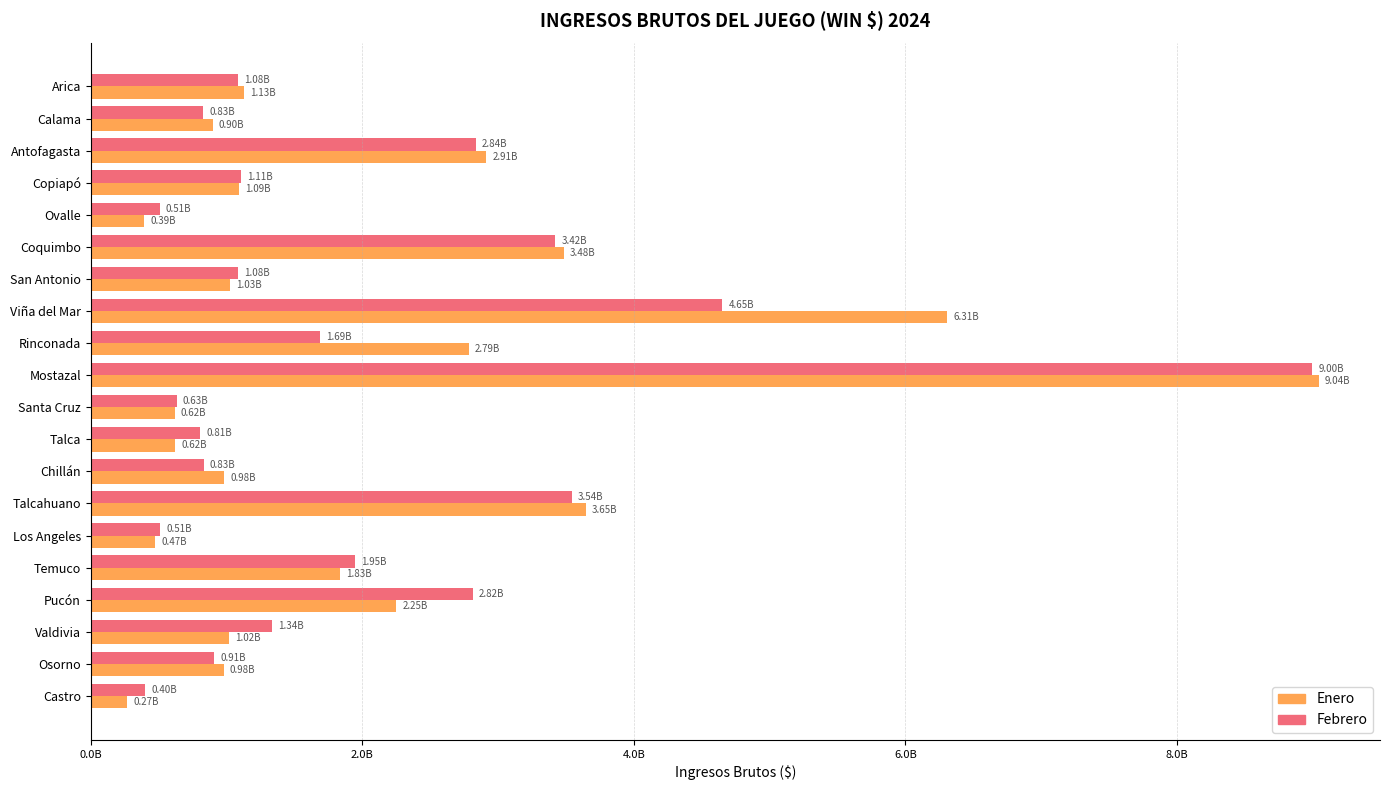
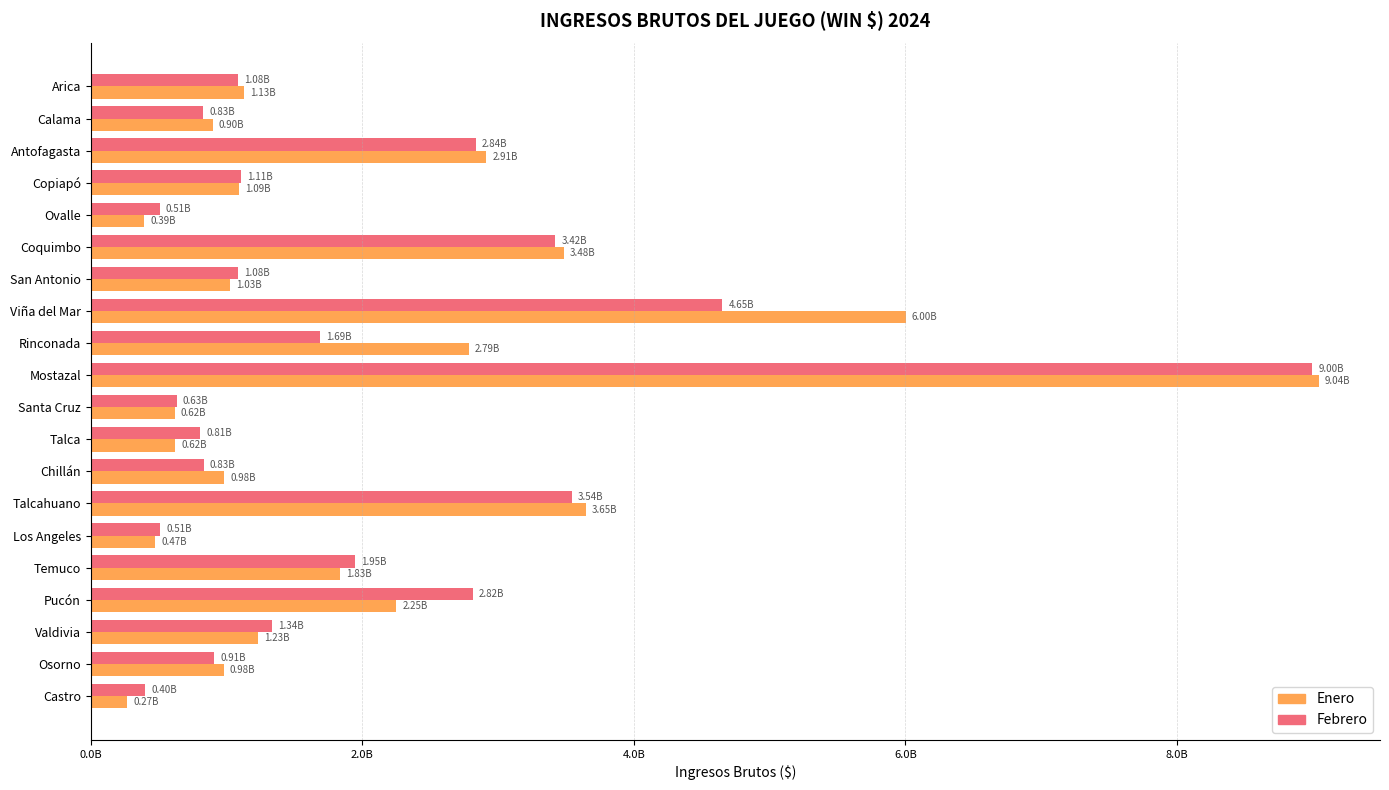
  {
    "Enero": {
      "Arica": "1.13B",
      "Calama": "0.90B",
      "Antofagasta": "2.91B",
      "Copiapó": "1.09B",
      "Ovalle": "0.39B",
      "Coquimbo": "3.48B",
      "San Antonio": "1.03B",
-     "Viña del Mar": "6.31B",
+     "Viña del Mar": "6.00B",
      "Rinconada": "2.79B",
      "Mostazal": "9.04B",
      "Santa Cruz": "0.62B",
      "Talca": "0.62B",
      "Chillán": "0.98B",
      "Talcahuano": "3.65B",
      "Los Angeles": "0.47B",
      "Temuco": "1.83B",
      "Pucón": "2.25B",
-     "Valdivia": "1.02B",
+     "Valdivia": "1.23B",
      "Osorno": "0.98B",
      "Castro": "0.27B"
    },
    "Febrero": {
      "Arica": "1.08B",
      "Calama": "0.83B",
      "Antofagasta": "2.84B",
      "Copiapó": "1.11B",
      "Ovalle": "0.51B",
      "Coquimbo": "3.42B",
      "San Antonio": "1.08B",
      "Viña del Mar": "4.65B",
      "Rinconada": "1.69B",
      "Mostazal": "9.00B",
      "Santa Cruz": "0.63B",
      "Talca": "0.81B",
      "Chillán": "0.83B",
      "Talcahuano": "3.54B",
      "Los Angeles": "0.51B",
      "Temuco": "1.95B",
      "Pucón": "2.82B",
      "Valdivia": "1.34B",
      "Osorno": "0.91B",
      "Castro": "0.40B"
    }
  }
